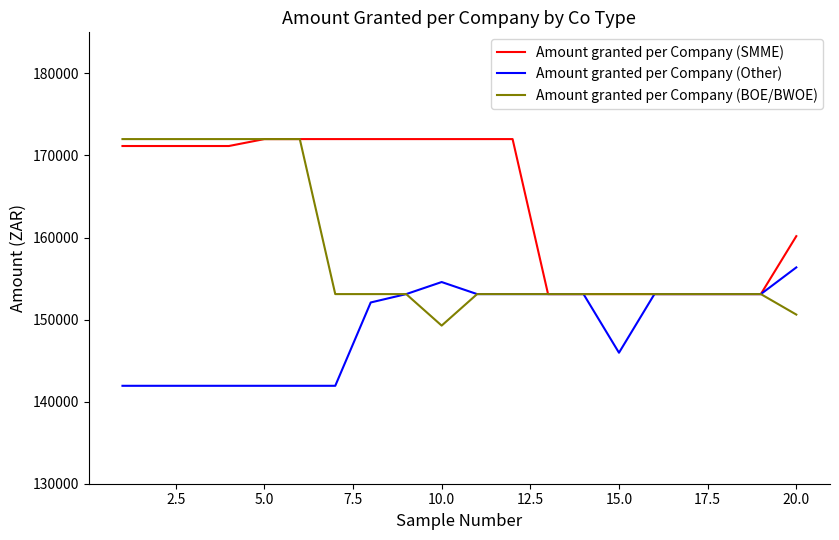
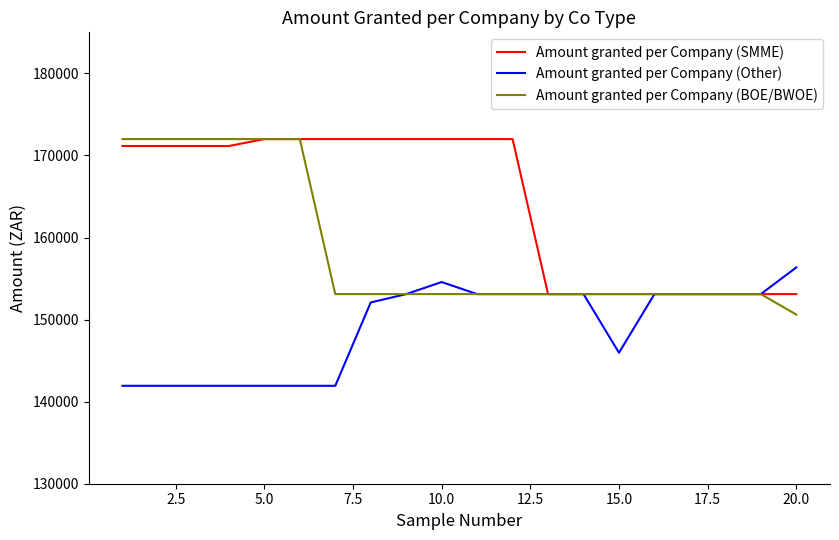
  {
    "Amount granted per Company (SMME)": {
      "10.0": 172000,
-     "20.0": 160000
+     "20.0": 153000
    },
    "Amount granted per Company (Other)": {
      "5.0": 142000,
      "10.0": 155000,
      "15.0": 146000,
      "20.0": 156000
    },
    "Amount granted per Company (BOE/BWOE)": {
-     "10.0": 149000,
+     "10.0": 153000,
      "20.0": 151000
    }
  }
